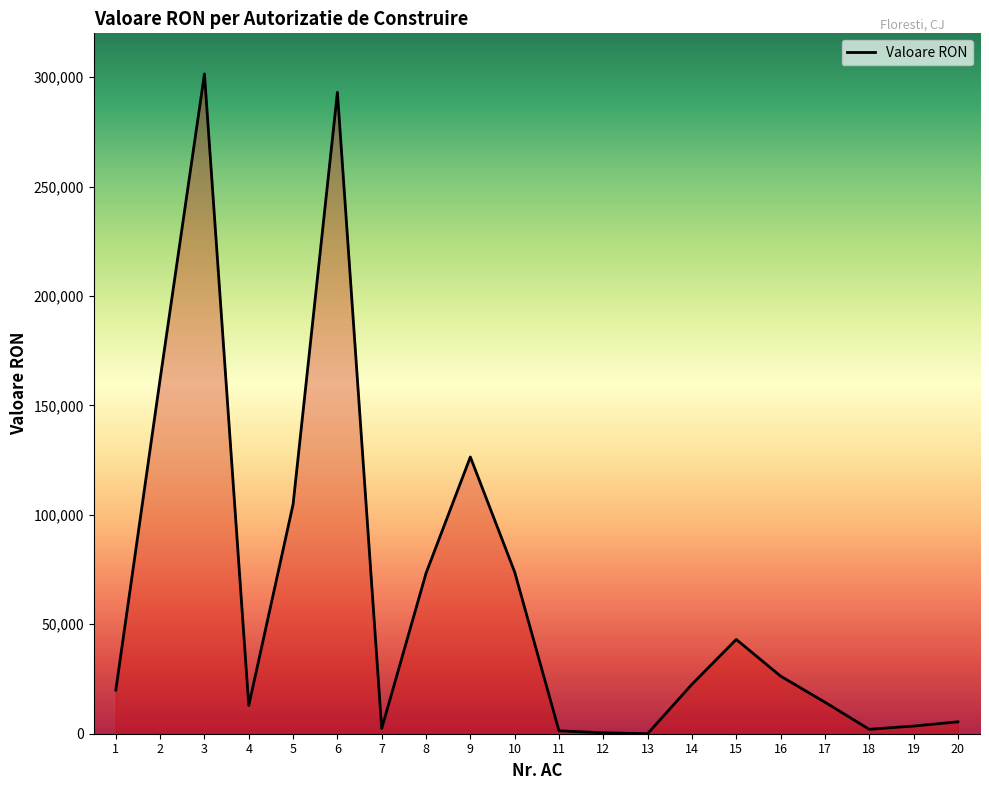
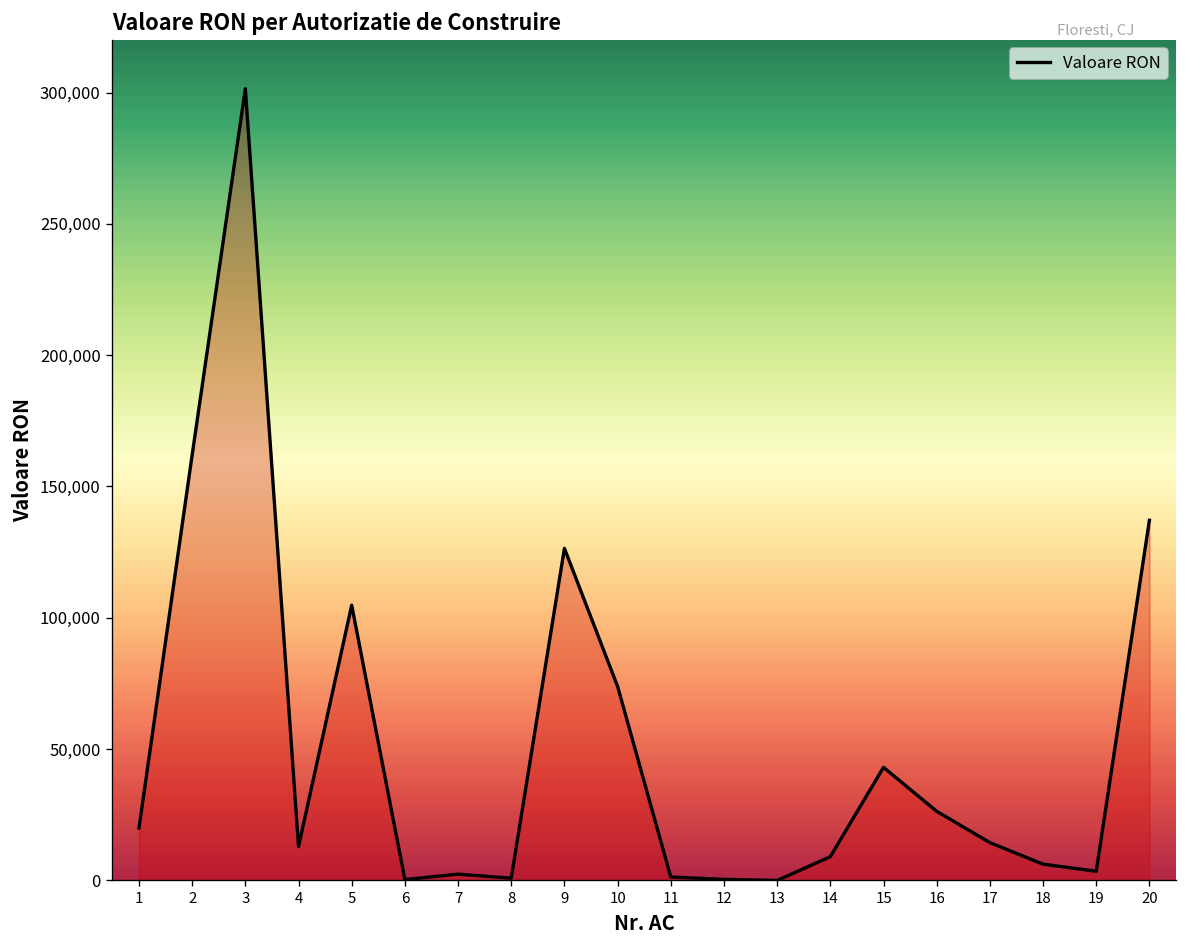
  {
    "1": "20,000",
    "2": "162,000",
    "3": "301,000",
    "4": "13,000",
    "5": "105,000",
-   "6": "293,000",
+   "6": "0",
    "7": "2,000",
-   "8": "73,000",
+   "8": "1,000",
    "9": "126,000",
    "10": "74,000",
    "11": "1,000",
    "12": "0",
    "13": "0",
-   "14": "23,000",
+   "14": "9,000",
    "15": "43,000",
    "16": "26,000",
    "17": "14,000",
-   "18": "2,000",
+   "18": "6,000",
    "19": "4,000",
-   "20": "5,000"
+   "20": "137,000"
  }
